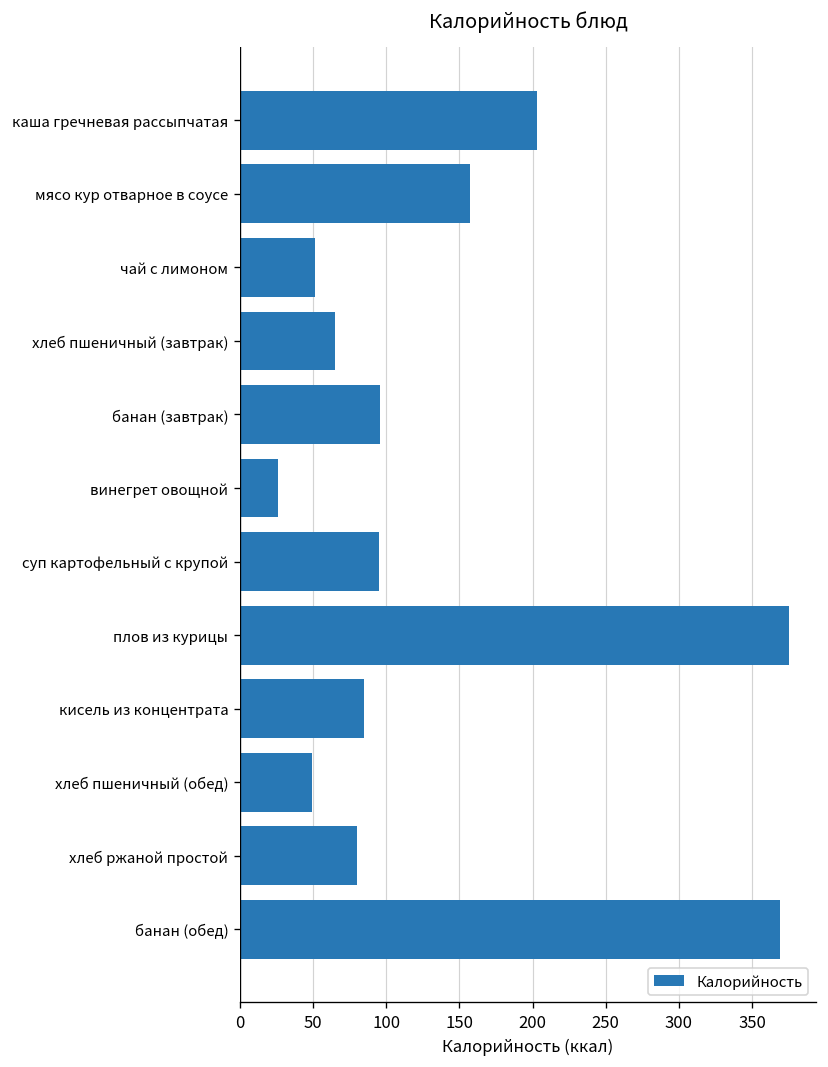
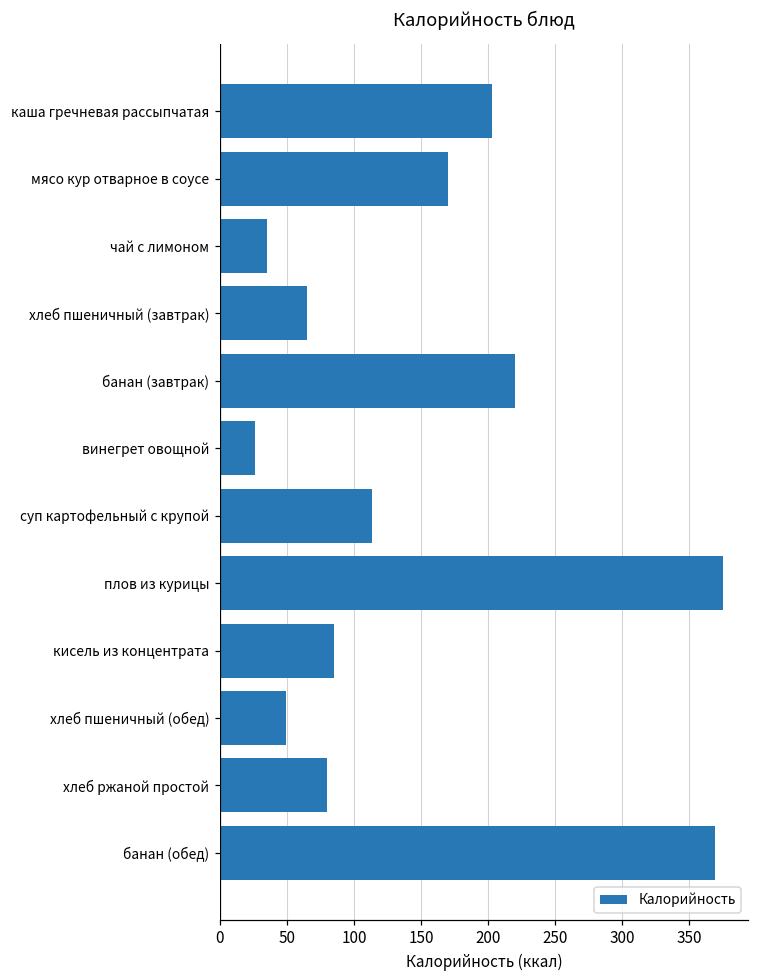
  {
    "каша гречневая рассыпчатая": 203,
-   "мясо кур отварное в соусе": 157,
-   "чай с лимоном": 51,
+   "мясо кур отварное в соусе": 170,
+   "чай с лимоном": 35,
    "хлеб пшеничный (завтрак)": 65,
-   "банан (завтрак)": 96,
+   "банан (завтрак)": 220,
    "винегрет овощной": 26,
-   "суп картофельный с крупой": 95,
+   "суп картофельный с крупой": 113,
    "плов из курицы": 375,
    "кисель из концентрата": 85,
    "хлеб пшеничный (обед)": 49,
    "хлеб ржаной простой": 80,
    "банан (обед)": 369
  }
